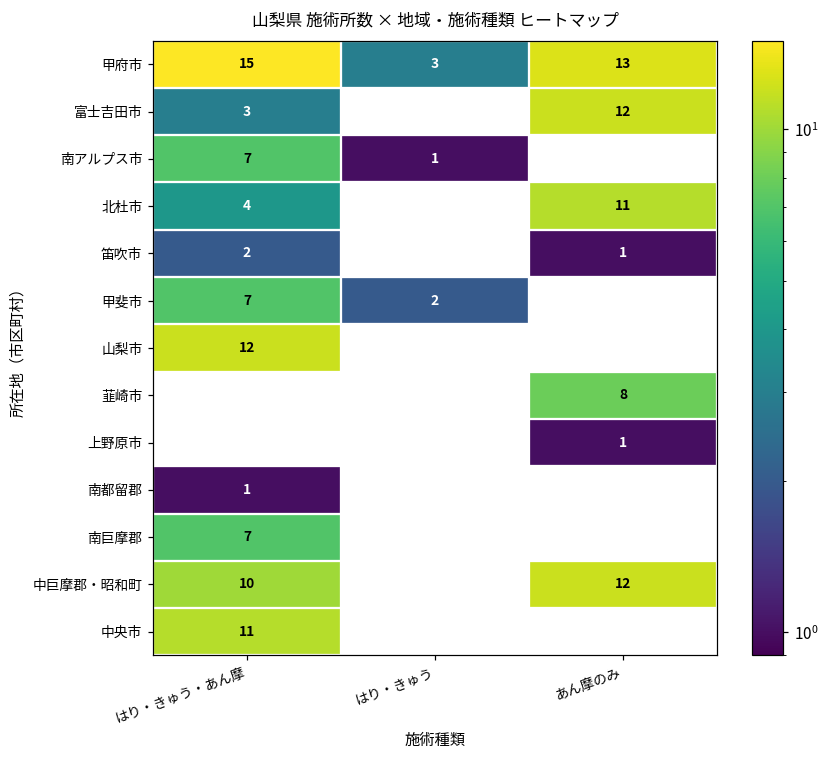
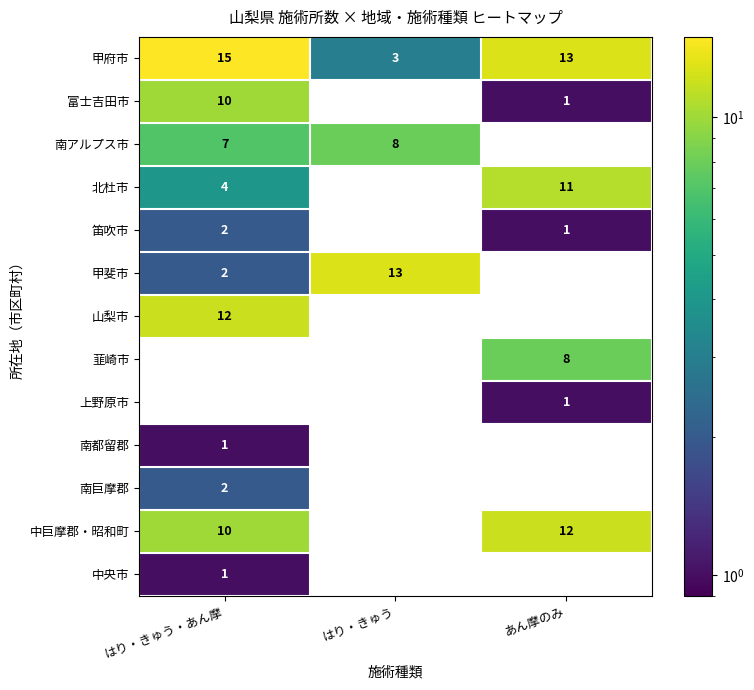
  {
    "甲府市": {
      "はり・きゅう・あん摩": 15,
      "はり・きゅう": 3,
      "あん摩のみ": 13
    },
    "富士吉田市": {
-     "はり・きゅう・あん摩": 3,
-     "あん摩のみ": 12
+     "はり・きゅう・あん摩": 10,
+     "あん摩のみ": 1
    },
    "南アルプス市": {
      "はり・きゅう・あん摩": 7,
-     "はり・きゅう": 1
+     "はり・きゅう": 8
    },
    "北杜市": {
      "はり・きゅう・あん摩": 4,
      "あん摩のみ": 11
    },
    "笛吹市": {
      "はり・きゅう・あん摩": 2,
      "あん摩のみ": 1
    },
    "甲斐市": {
-     "はり・きゅう・あん摩": 7,
-     "はり・きゅう": 2
+     "はり・きゅう・あん摩": 2,
+     "はり・きゅう": 13
    },
    "山梨市": {
      "はり・きゅう・あん摩": 12
    },
    "韮崎市": {
      "あん摩のみ": 8
    },
    "上野原市": {
      "あん摩のみ": 1
    },
    "南都留郡": {
      "はり・きゅう・あん摩": 1
    },
    "南巨摩郡": {
-     "はり・きゅう・あん摩": 7
+     "はり・きゅう・あん摩": 2
    },
    "中巨摩郡・昭和町": {
      "はり・きゅう・あん摩": 10,
      "あん摩のみ": 12
    },
    "中央市": {
-     "はり・きゅう・あん摩": 11
+     "はり・きゅう・あん摩": 1
    }
  }
